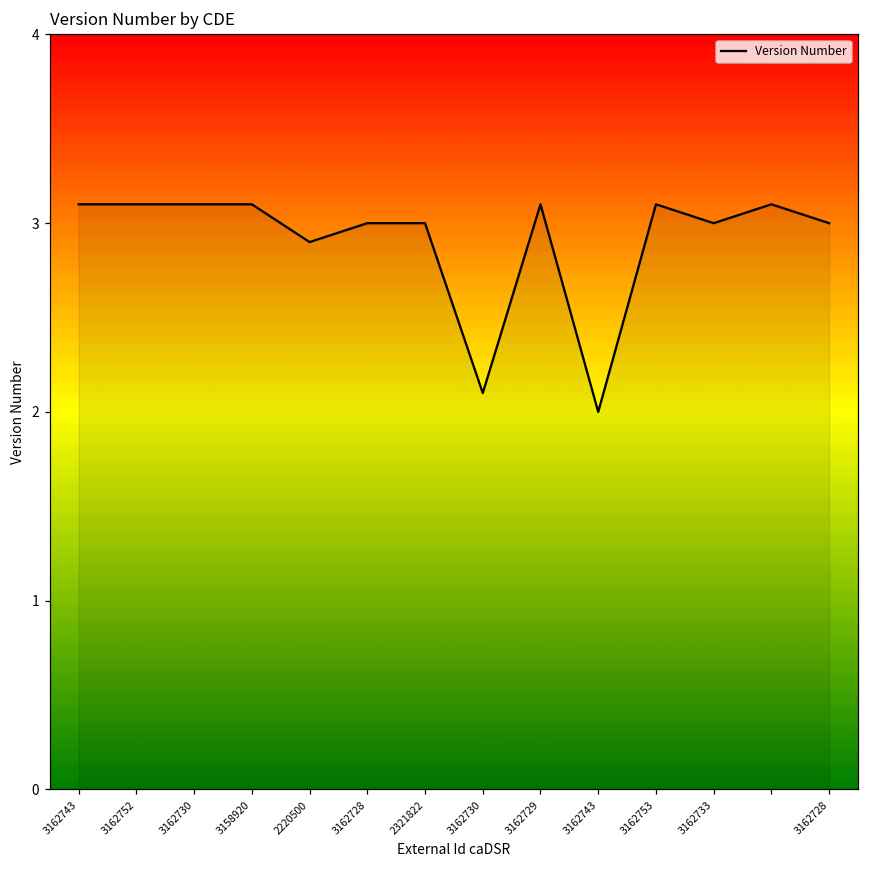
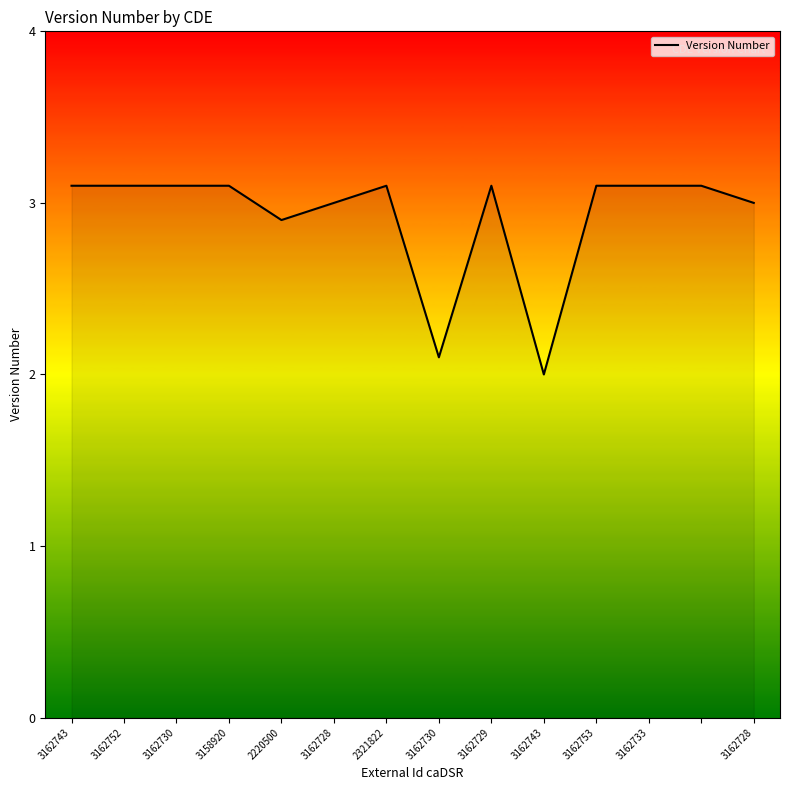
  {
    "3162752": 3.1,
    "3158920": 3.1,
    "2220500": 2.9,
-   "2321822": 3.0,
+   "2321822": 3.1,
    "3162729": 3.1,
    "3162753": 3.1,
-   "3162733": 3.0
+   "3162733": 3.1
  }
